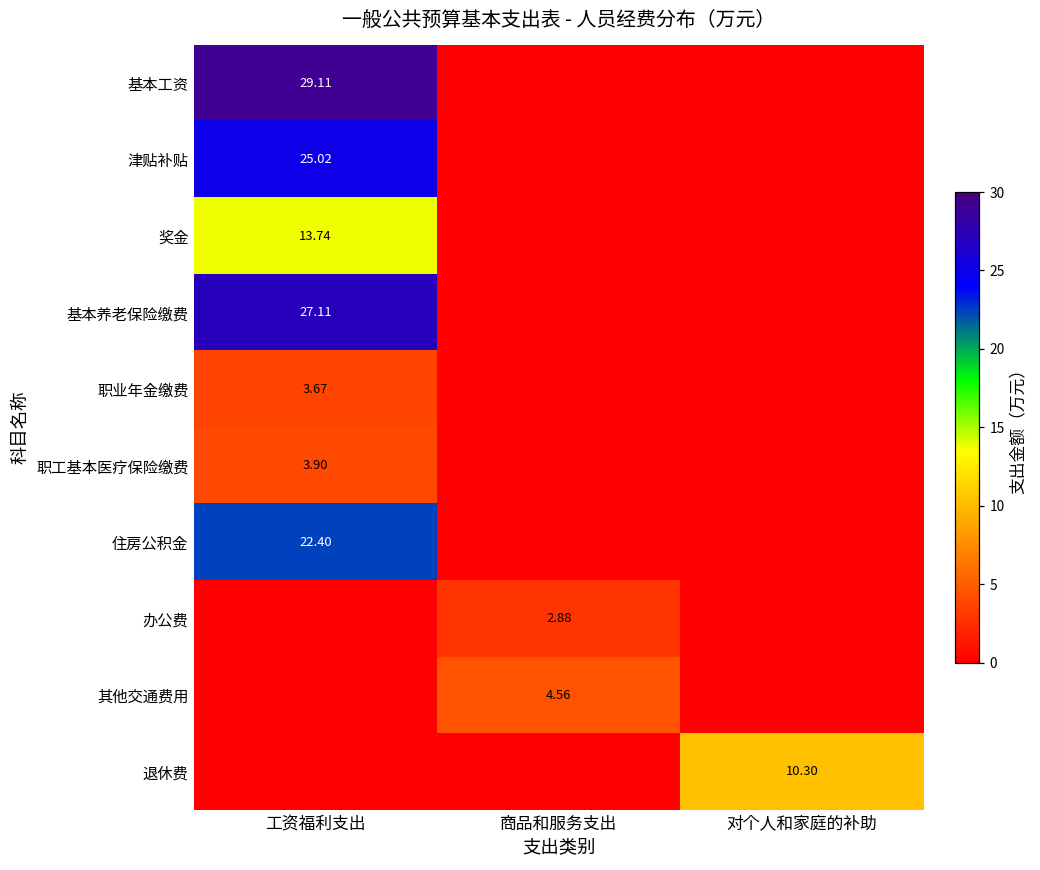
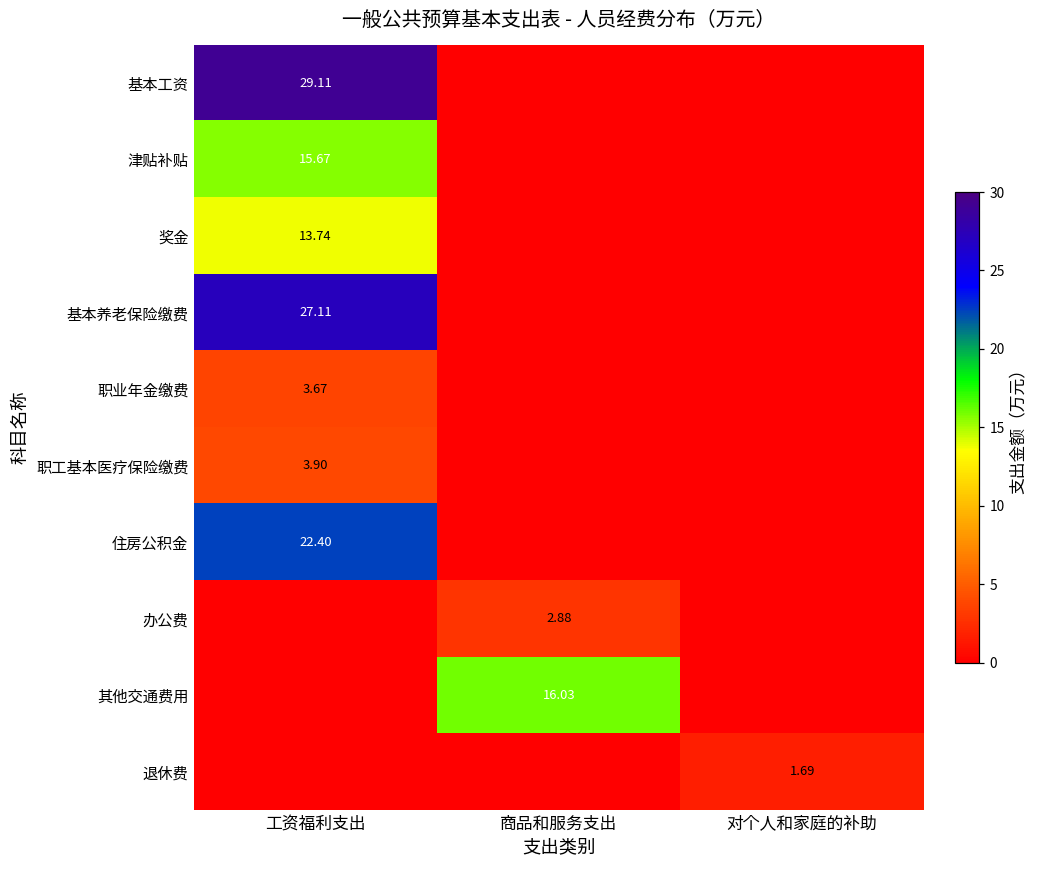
  {
    "基本工资": {
      "工资福利支出": 29.11
    },
    "津贴补贴": {
-     "工资福利支出": 25.02
+     "工资福利支出": 15.67
    },
    "奖金": {
      "工资福利支出": 13.74
    },
    "基本养老保险缴费": {
      "工资福利支出": 27.11
    },
    "职业年金缴费": {
      "工资福利支出": 3.67
    },
    "职工基本医疗保险缴费": {
      "工资福利支出": 3.90
    },
    "住房公积金": {
      "工资福利支出": 22.40
    },
    "办公费": {
      "商品和服务支出": 2.88
    },
    "其他交通费用": {
-     "商品和服务支出": 4.56
+     "商品和服务支出": 16.03
    },
    "退休费": {
-     "对个人和家庭的补助": 10.30
+     "对个人和家庭的补助": 1.69
    }
  }
